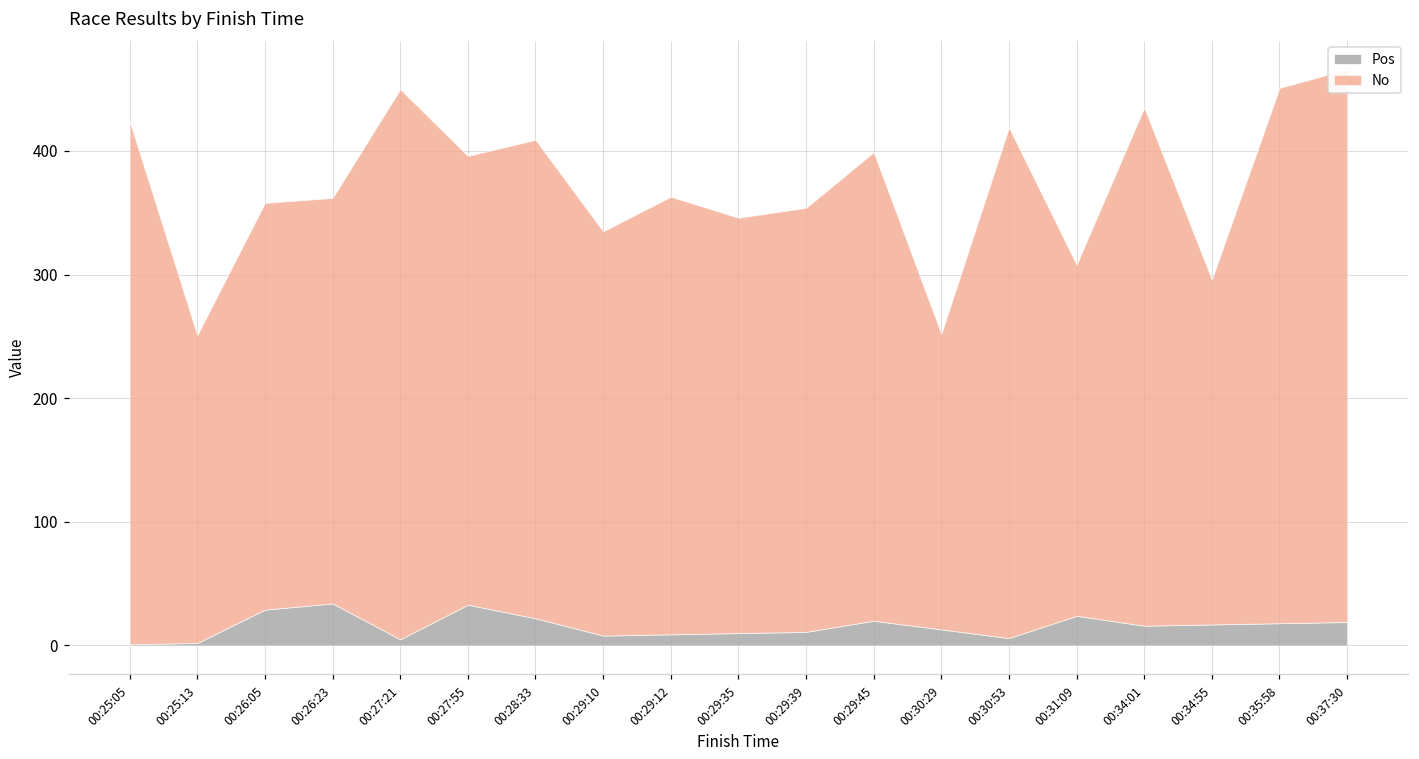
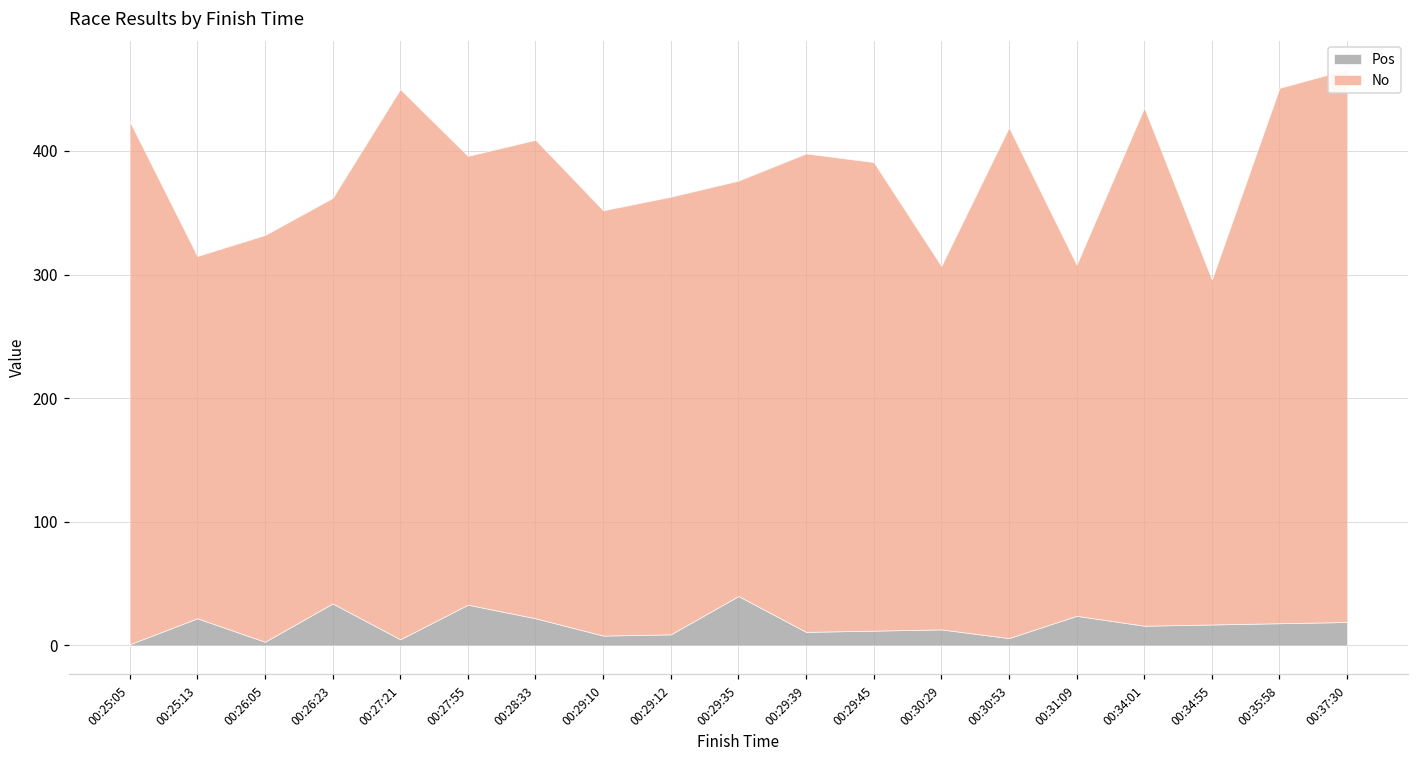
  {
    "Pos": {
-     "00:25:13": 2,
-     "00:26:05": 29,
+     "00:25:13": 22,
+     "00:26:05": 3,
      "00:26:23": 34,
      "00:27:21": 5,
      "00:27:55": 33,
      "00:28:33": 22,
      "00:29:10": 8,
      "00:29:12": 9,
-     "00:29:35": 10,
+     "00:29:35": 40,
      "00:29:39": 11,
-     "00:29:45": 20,
+     "00:29:45": 12,
      "00:30:29": 13,
      "00:30:53": 6,
      "00:31:09": 24,
      "00:34:01": 16,
      "00:34:55": 17,
      "00:35:58": 18,
      "00:37:30": 19
    },
    "No": {
      "00:25:05": 423,
-     "00:25:13": 249,
+     "00:25:13": 293,
      "00:26:05": 329,
      "00:26:23": 328,
      "00:27:21": 445,
      "00:27:55": 363,
      "00:28:33": 387,
-     "00:29:10": 327,
+     "00:29:10": 344,
      "00:29:12": 354,
      "00:29:35": 336,
-     "00:29:39": 343,
+     "00:29:39": 387,
      "00:29:45": 379,
-     "00:30:29": 239,
+     "00:30:29": 294,
      "00:30:53": 413,
      "00:31:09": 284,
      "00:34:01": 419,
      "00:34:55": 279,
      "00:35:58": 433
    }
  }
